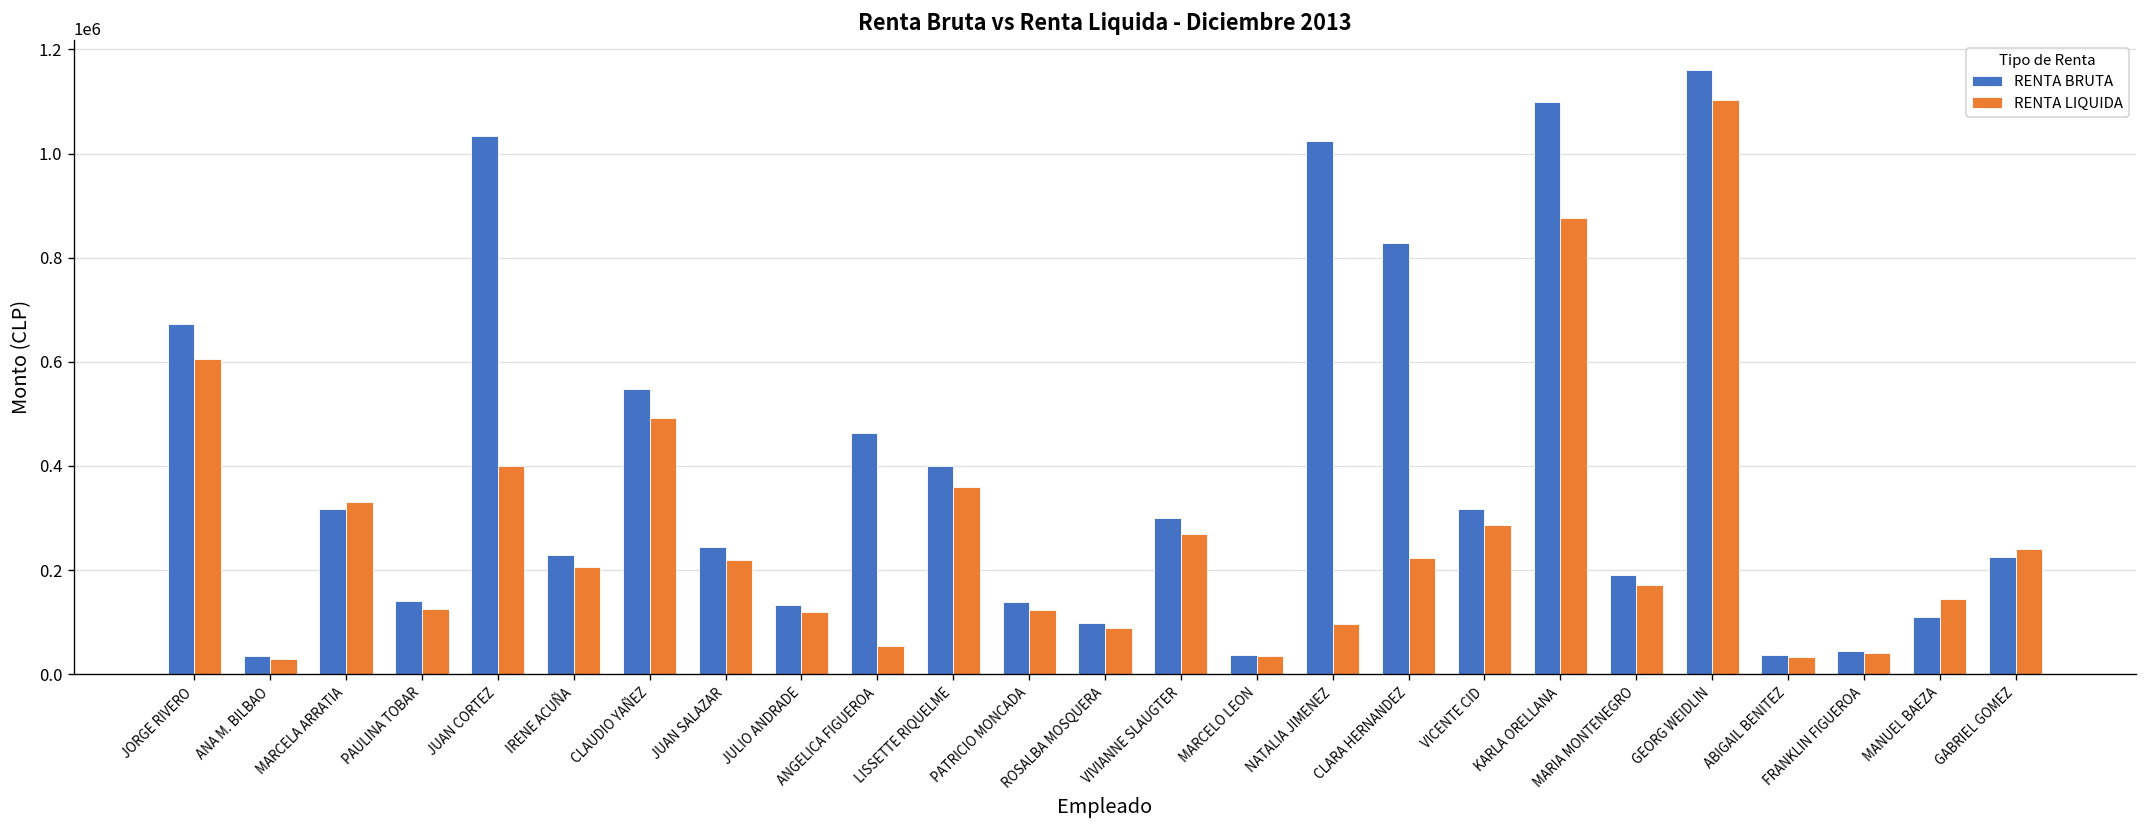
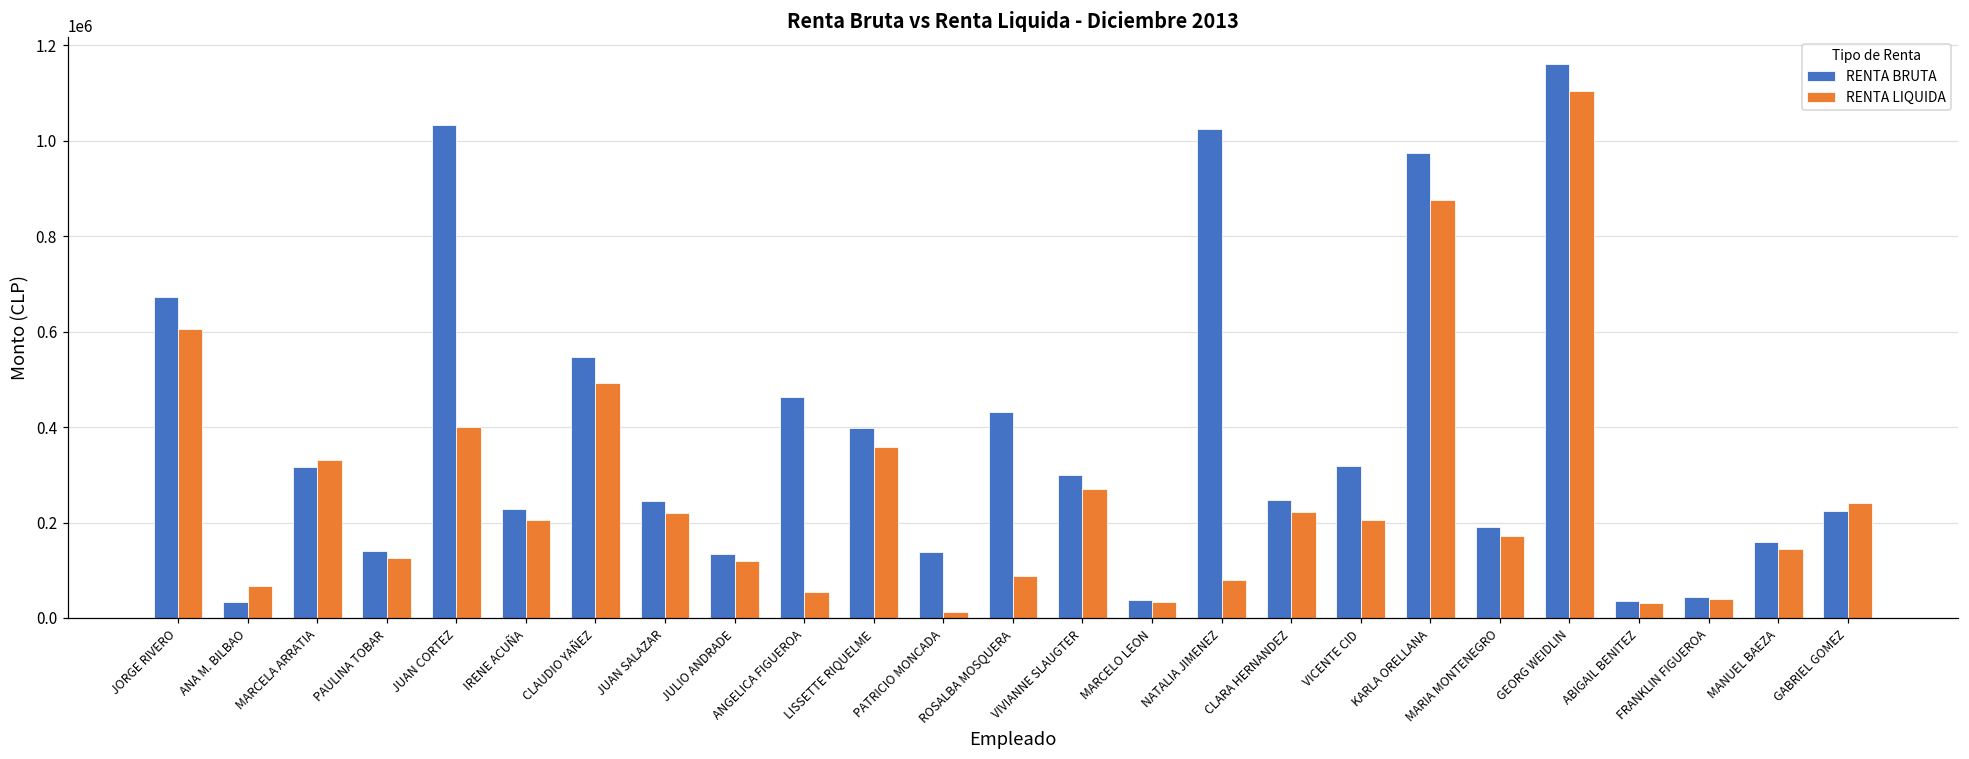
  {
    "RENTA BRUTA": {
      "JORGE RIVERO": 670000,
      "ANA M. BILBAO": 30000,
      "MARCELA ARRATIA": 320000,
      "PAULINA TOBAR": 140000,
      "JUAN CORTEZ": 1030000,
      "IRENE ACUÑA": 230000,
      "CLAUDIO YAÑEZ": 550000,
      "JUAN SALAZAR": 240000,
      "JULIO ANDRADE": 130000,
      "ANGELICA FIGUEROA": 460000,
      "LISSETTE RIQUELME": 400000,
      "PATRICIO MONCADA": 140000,
-     "ROSALBA MOSQUERA": 100000,
+     "ROSALBA MOSQUERA": 430000,
      "VIVIANNE SLAUGTER": 300000,
      "MARCELO LEON": 40000,
      "NATALIA JIMENEZ": 1020000,
-     "CLARA HERNANDEZ": 830000,
+     "CLARA HERNANDEZ": 250000,
      "VICENTE CID": 320000,
-     "KARLA ORELLANA": 1100000,
+     "KARLA ORELLANA": 970000,
      "MARIA MONTENEGRO": 190000,
      "GEORG WEIDLIN": 1160000,
      "ABIGAIL BENITEZ": 40000,
      "FRANKLIN FIGUEROA": 40000,
-     "MANUEL BAEZA": 110000,
+     "MANUEL BAEZA": 160000,
      "GABRIEL GOMEZ": 220000
    },
    "RENTA LIQUIDA": {
      "JORGE RIVERO": 600000,
-     "ANA M. BILBAO": 30000,
+     "ANA M. BILBAO": 70000,
      "MARCELA ARRATIA": 330000,
      "PAULINA TOBAR": 130000,
      "JUAN CORTEZ": 400000,
      "IRENE ACUÑA": 210000,
      "CLAUDIO YAÑEZ": 490000,
      "JUAN SALAZAR": 220000,
      "JULIO ANDRADE": 120000,
      "ANGELICA FIGUEROA": 50000,
      "LISSETTE RIQUELME": 360000,
-     "PATRICIO MONCADA": 120000,
+     "PATRICIO MONCADA": 10000,
      "ROSALBA MOSQUERA": 90000,
      "VIVIANNE SLAUGTER": 270000,
      "MARCELO LEON": 30000,
-     "NATALIA JIMENEZ": 100000,
+     "NATALIA JIMENEZ": 80000,
      "CLARA HERNANDEZ": 220000,
-     "VICENTE CID": 290000,
+     "VICENTE CID": 200000,
      "KARLA ORELLANA": 880000,
      "MARIA MONTENEGRO": 170000,
      "GEORG WEIDLIN": 1100000,
      "ABIGAIL BENITEZ": 30000,
      "FRANKLIN FIGUEROA": 40000,
      "MANUEL BAEZA": 140000,
      "GABRIEL GOMEZ": 240000
    }
  }
